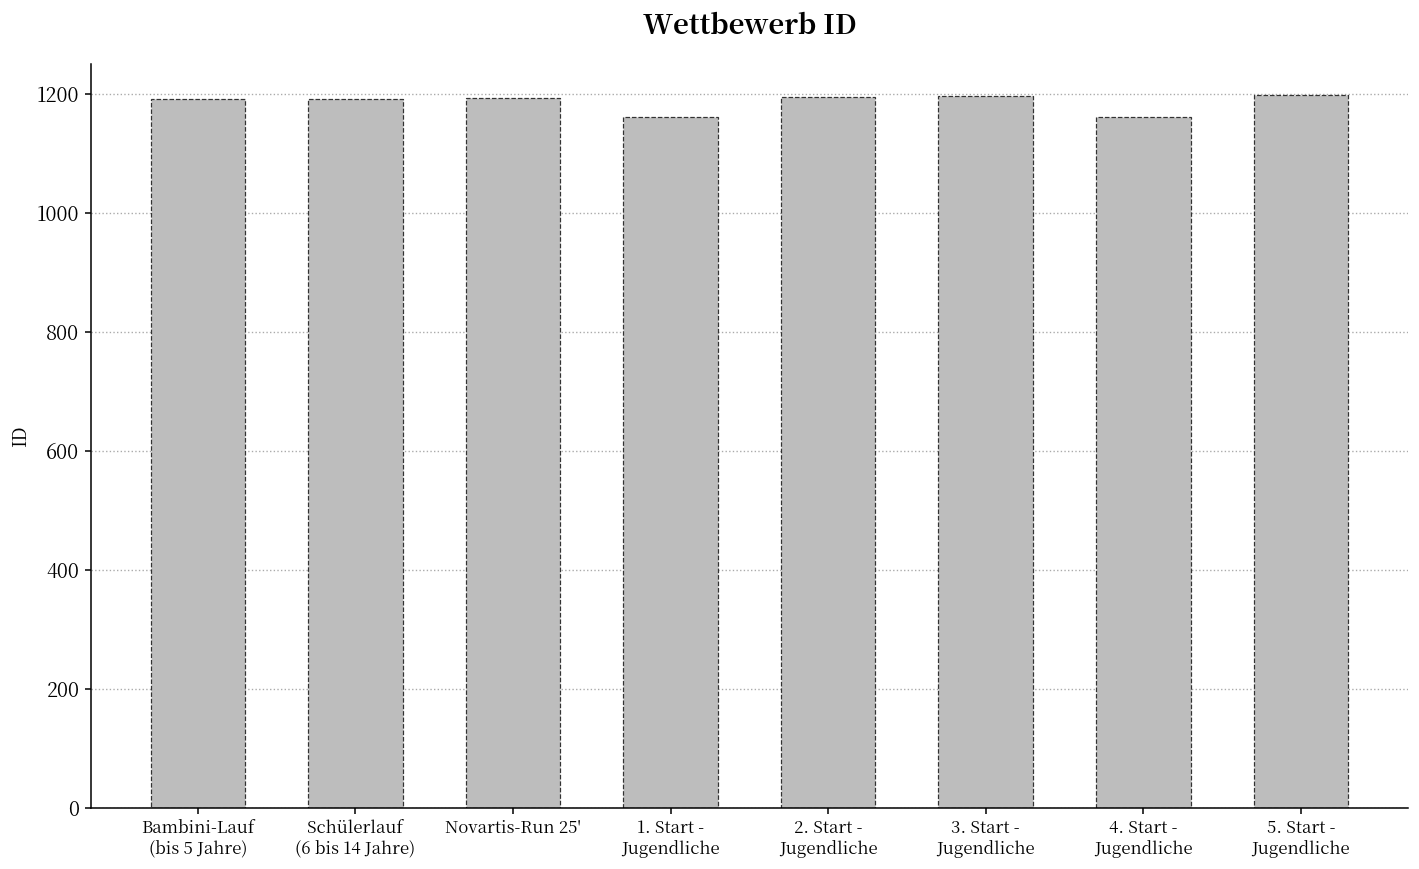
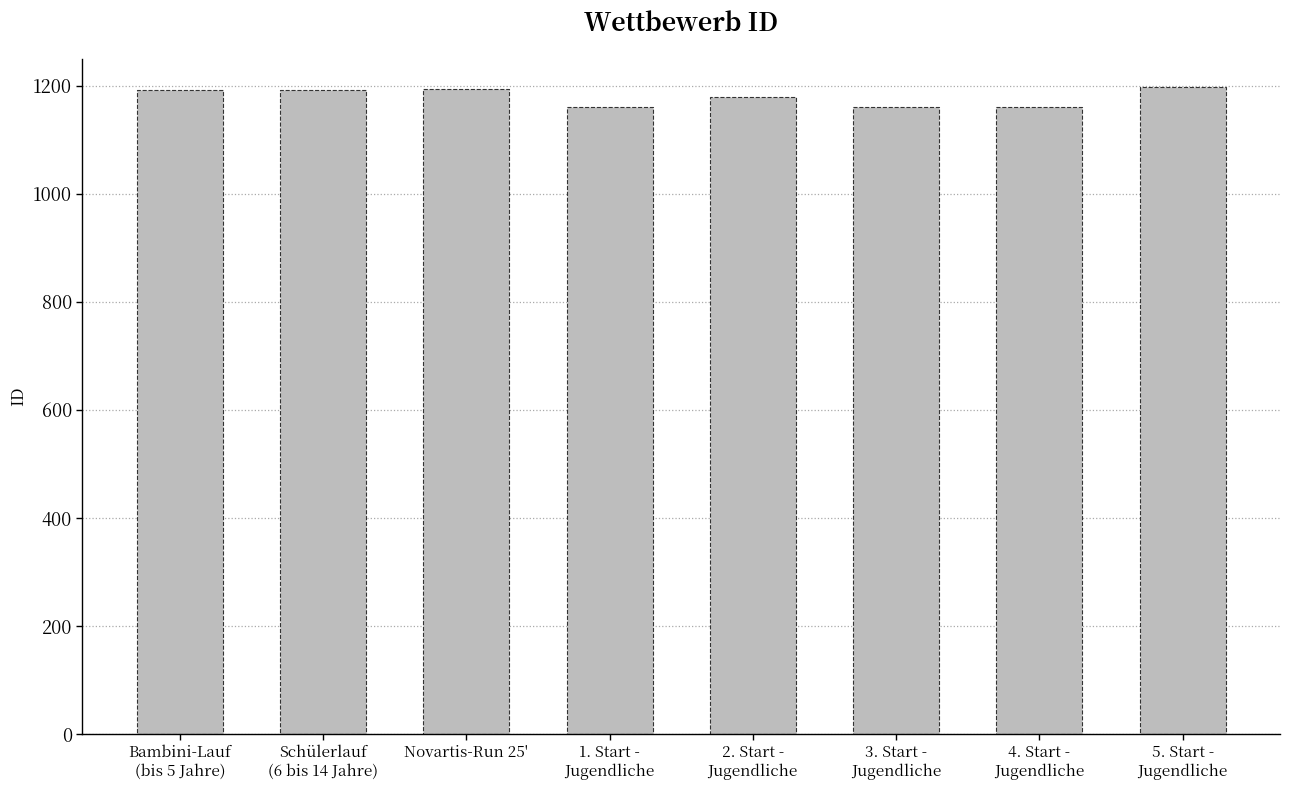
  {
    "Bambini-Lauf (bis 5 Jahre)": 1190,
    "Schülerlauf (6 bis 14 Jahre)": 1190,
    "Novartis-Run 25'": 1190,
    "1. Start - Jugendliche": 1160,
-   "2. Start - Jugendliche": 1200,
-   "3. Start - Jugendliche": 1200,
+   "2. Start - Jugendliche": 1180,
+   "3. Start - Jugendliche": 1160,
    "4. Start - Jugendliche": 1160,
    "5. Start - Jugendliche": 1200
  }
